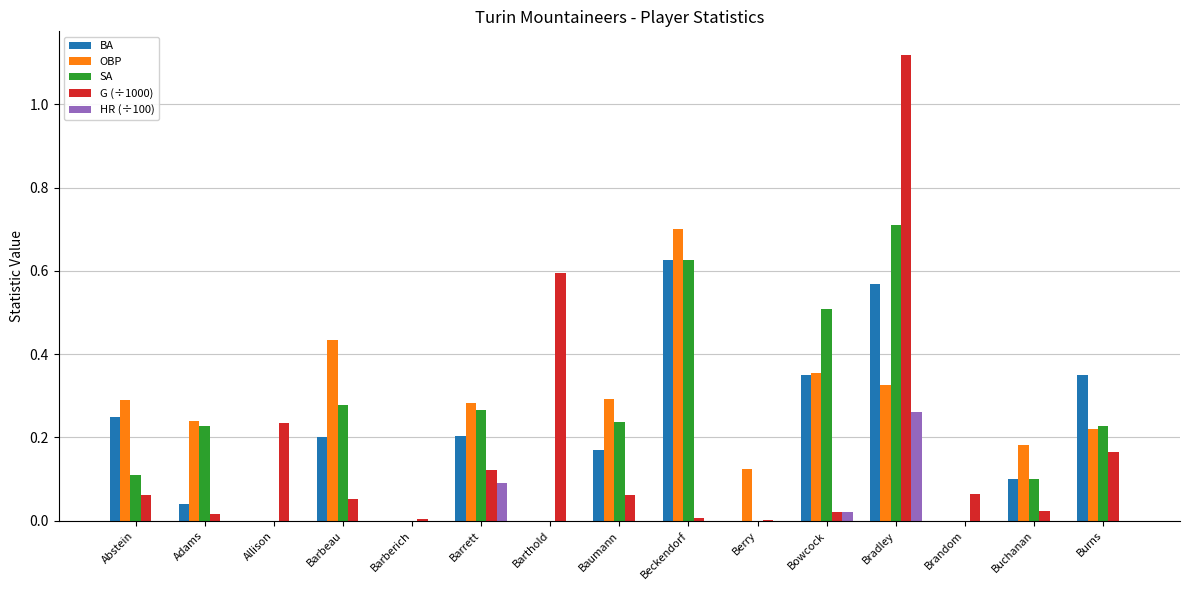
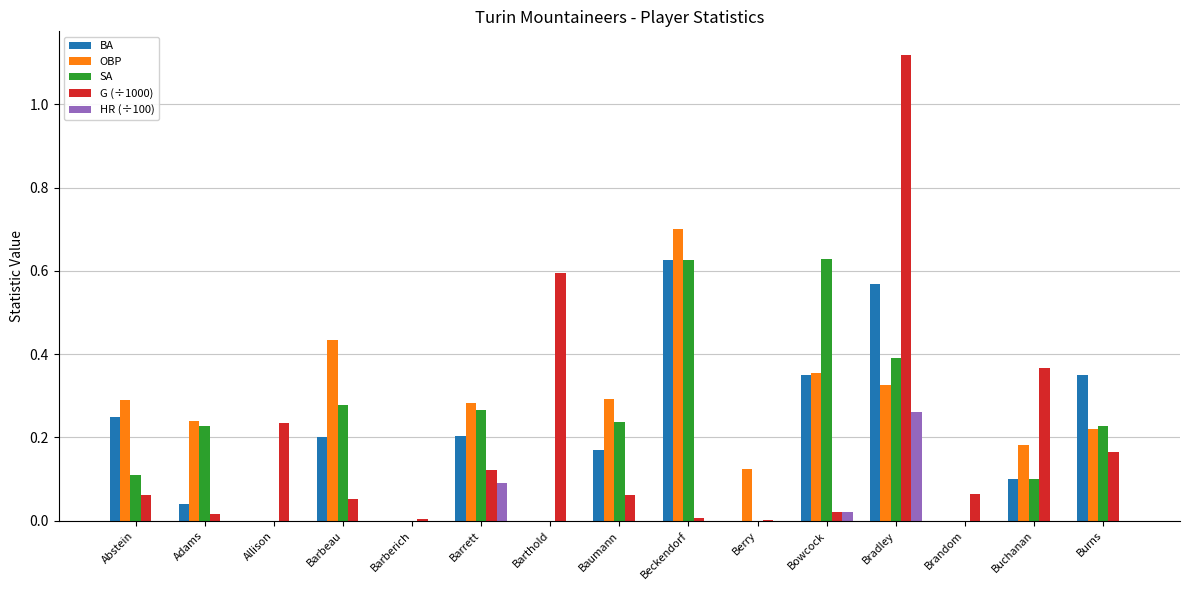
  {
    "BA": {
      "Abstein": 0.25,
      "Adams": 0.04,
      "Allison": 0.00,
      "Barbeau": 0.20,
      "Barberich": 0.00,
      "Barrett": 0.20,
      "Barthold": 0.00,
      "Baumann": 0.17,
      "Beckendorf": 0.63,
      "Berry": 0.00,
      "Bowcock": 0.35,
      "Bradley": 0.57,
      "Brandom": 0.00,
      "Buchanan": 0.10,
      "Burns": 0.35
    },
    "OBP": {
      "Abstein": 0.29,
      "Adams": 0.24,
      "Allison": 0.00,
      "Barbeau": 0.43,
      "Barberich": 0.00,
      "Barrett": 0.28,
      "Barthold": 0.00,
      "Baumann": 0.29,
      "Beckendorf": 0.70,
      "Berry": 0.13,
      "Bowcock": 0.36,
      "Bradley": 0.33,
      "Brandom": 0.00,
      "Buchanan": 0.18,
      "Burns": 0.22
    },
    "SA": {
      "Abstein": 0.11,
      "Adams": 0.23,
      "Allison": 0.00,
      "Barbeau": 0.28,
      "Barberich": 0.00,
      "Barrett": 0.27,
      "Barthold": 0.00,
      "Baumann": 0.24,
      "Beckendorf": 0.63,
      "Berry": 0.00,
-     "Bowcock": 0.51,
-     "Bradley": 0.71,
+     "Bowcock": 0.63,
+     "Bradley": 0.39,
      "Brandom": 0.00,
      "Buchanan": 0.10,
      "Burns": 0.23
    },
    "G (÷1000)": {
      "Abstein": 0.06,
      "Adams": 0.02,
      "Allison": 0.24,
      "Barbeau": 0.05,
      "Barrett": 0.12,
      "Barthold": 0.59,
      "Baumann": 0.06,
      "Bowcock": 0.02,
      "Bradley": 1.12,
      "Brandom": 0.07,
-     "Buchanan": 0.02,
+     "Buchanan": 0.37,
      "Burns": 0.17
    },
    "HR (÷100)": {
      "Abstein": 0.00,
      "Adams": 0.00,
      "Allison": 0.00,
      "Barbeau": 0.00,
      "Barberich": 0.00,
      "Barrett": 0.09,
      "Barthold": 0.00,
      "Baumann": 0.00,
      "Beckendorf": 0.00,
      "Berry": 0.00,
      "Bowcock": 0.02,
      "Bradley": 0.26,
      "Brandom": 0.00,
      "Buchanan": 0.00,
      "Burns": 0.00
    }
  }
